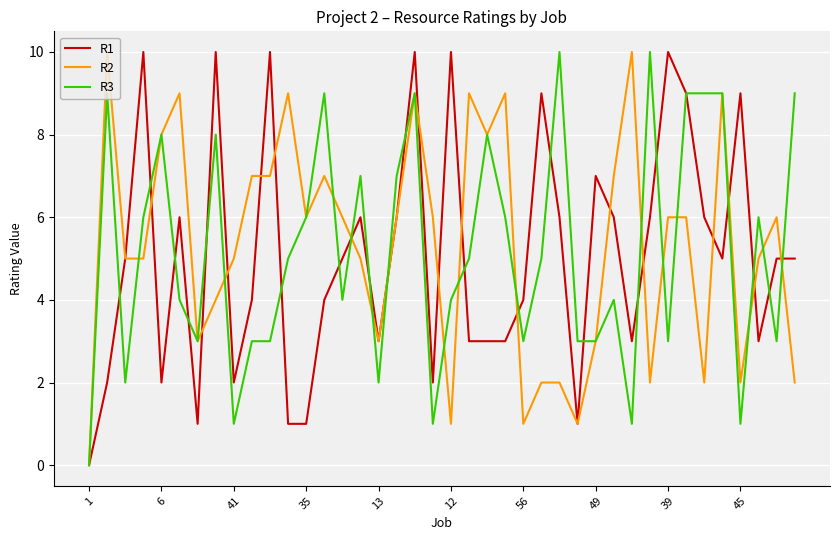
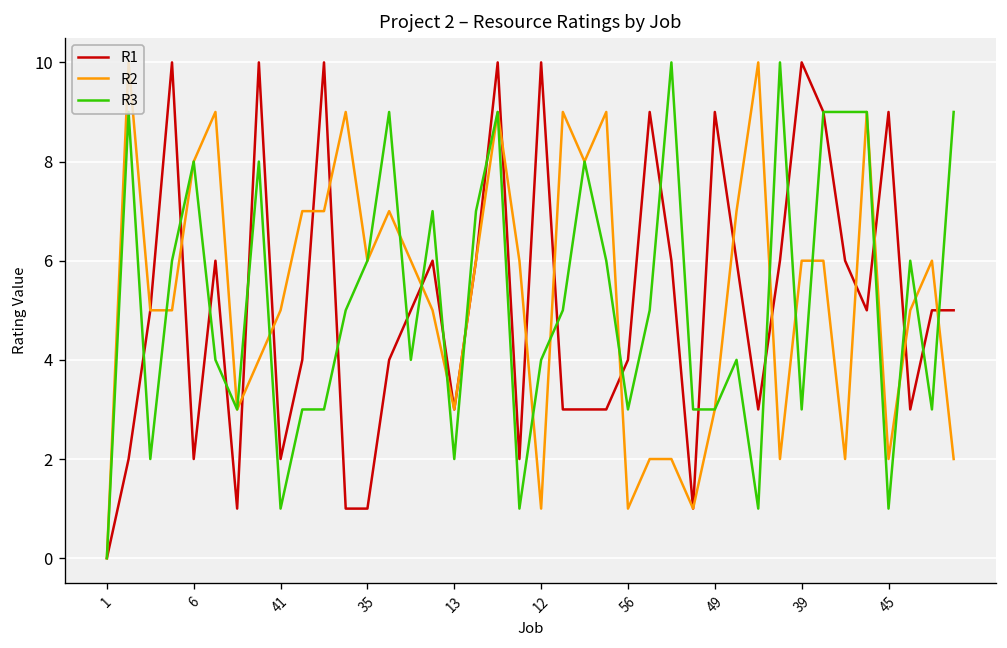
  {
    "R1": {
      "41": 2,
      "12": 10,
      "56": 4,
-     "49": 7,
+     "49": 9,
      "45": 9
    },
    "R2": {
      "41": 5,
      "12": 1,
      "56": 1,
      "45": 2
    },
    "R3": {
      "41": 1,
      "12": 4,
      "56": 3,
      "45": 1
    }
  }
